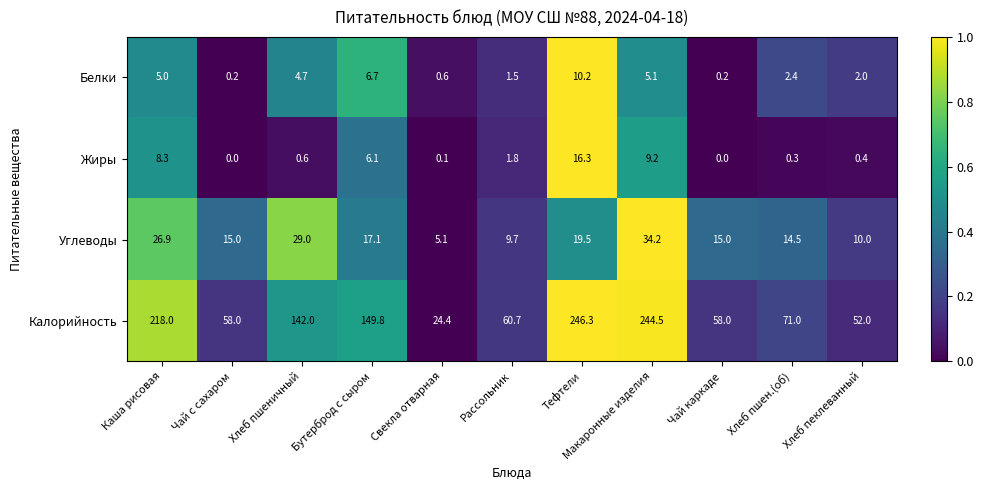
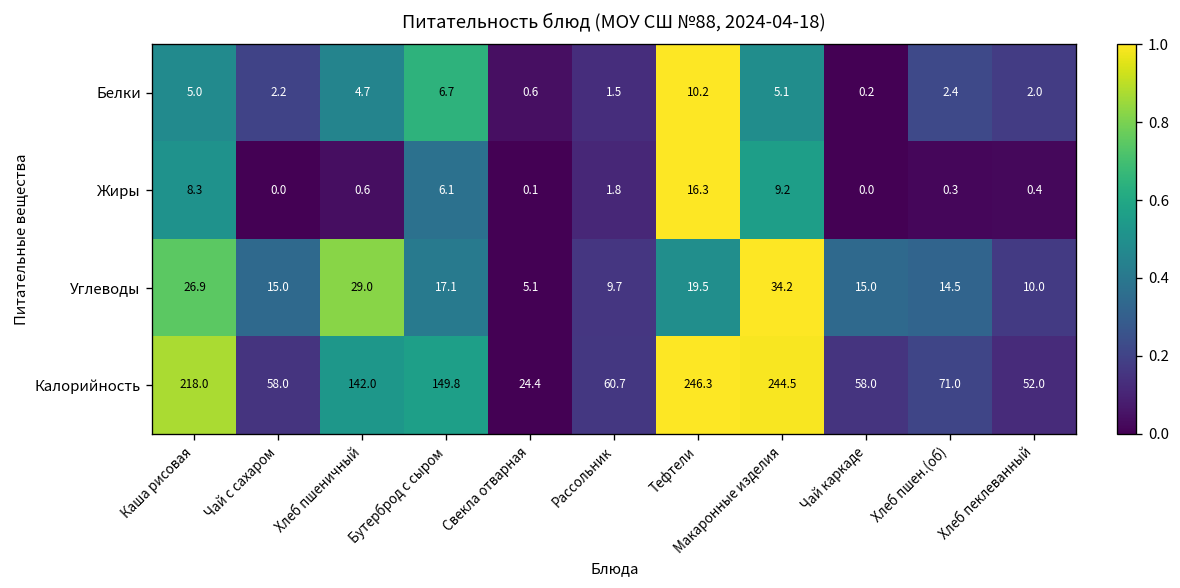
  {
    "Белки": {
      "Каша рисовая": 5.0,
-     "Чай с сахаром": 0.2,
+     "Чай с сахаром": 2.2,
      "Хлеб пшеничный": 4.7,
      "Бутерброд с сыром": 6.7,
      "Свекла отварная": 0.6,
      "Рассольник": 1.5,
      "Тефтели": 10.2,
      "Макаронные изделия": 5.1,
      "Чай каркаде": 0.2,
      "Хлеб пшен.(об)": 2.4,
      "Хлеб пеклеванный": 2.0
    },
    "Жиры": {
      "Каша рисовая": 8.3,
      "Чай с сахаром": 0.0,
      "Хлеб пшеничный": 0.6,
      "Бутерброд с сыром": 6.1,
      "Свекла отварная": 0.1,
      "Рассольник": 1.8,
      "Тефтели": 16.3,
      "Макаронные изделия": 9.2,
      "Чай каркаде": 0.0,
      "Хлеб пшен.(об)": 0.3,
      "Хлеб пеклеванный": 0.4
    },
    "Углеводы": {
      "Каша рисовая": 26.9,
      "Чай с сахаром": 15.0,
      "Хлеб пшеничный": 29.0,
      "Бутерброд с сыром": 17.1,
      "Свекла отварная": 5.1,
      "Рассольник": 9.7,
      "Тефтели": 19.5,
      "Макаронные изделия": 34.2,
      "Чай каркаде": 15.0,
      "Хлеб пшен.(об)": 14.5,
      "Хлеб пеклеванный": 10.0
    },
    "Калорийность": {
      "Каша рисовая": 218.0,
      "Чай с сахаром": 58.0,
      "Хлеб пшеничный": 142.0,
      "Бутерброд с сыром": 149.8,
      "Свекла отварная": 24.4,
      "Рассольник": 60.7,
      "Тефтели": 246.3,
      "Макаронные изделия": 244.5,
      "Чай каркаде": 58.0,
      "Хлеб пшен.(об)": 71.0,
      "Хлеб пеклеванный": 52.0
    }
  }
